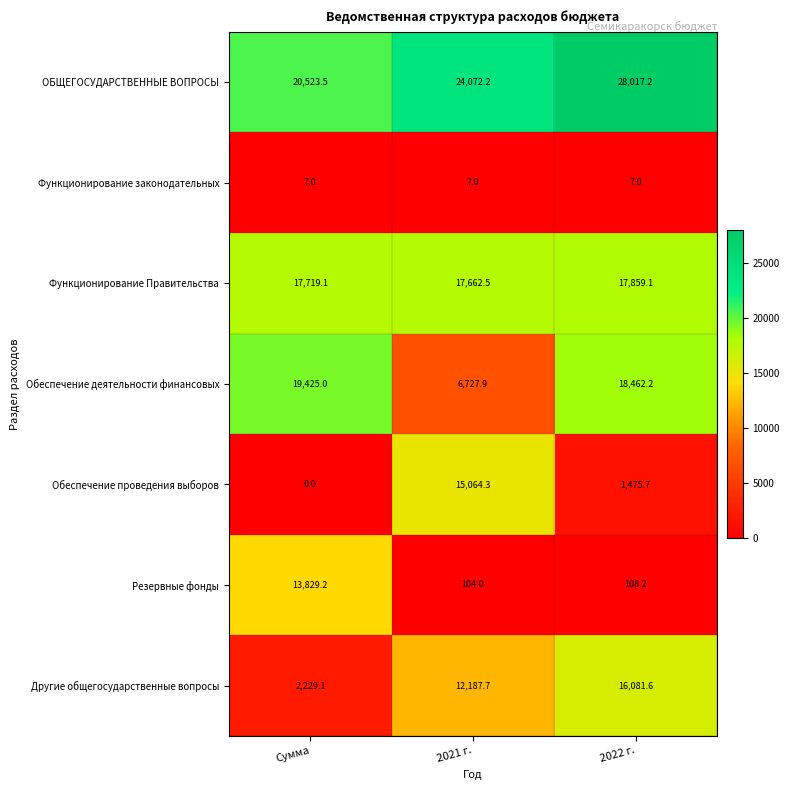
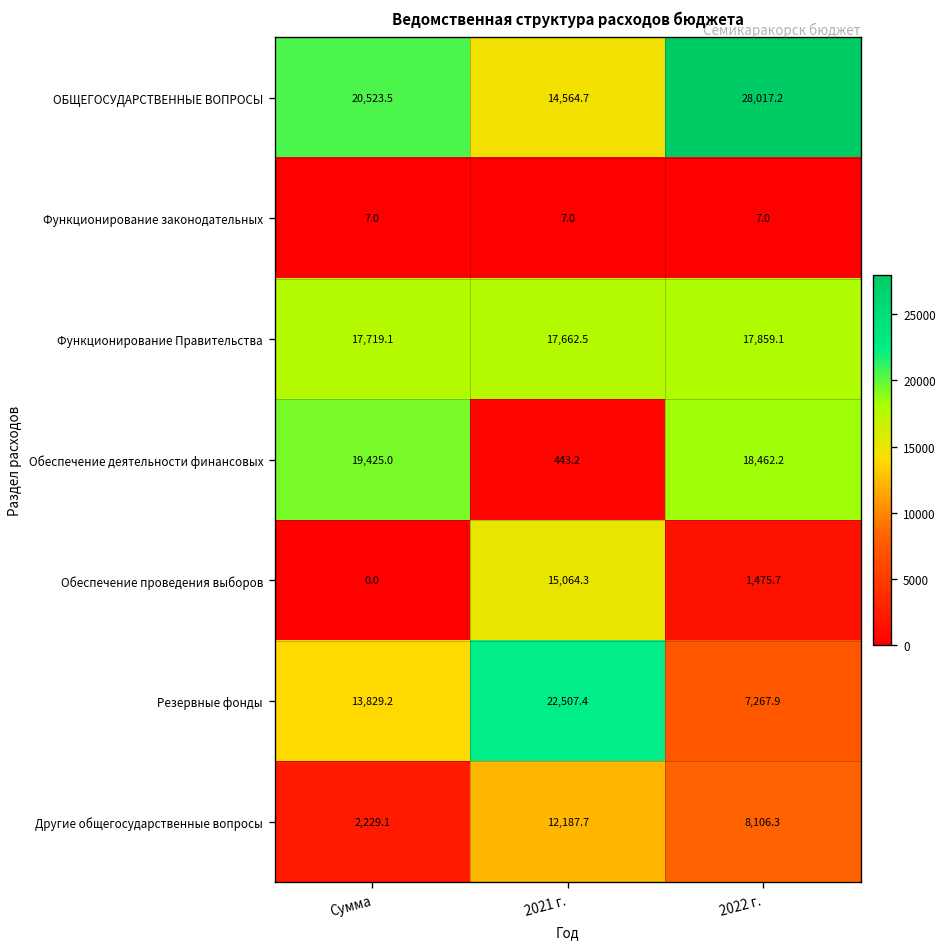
  {
    "ОБЩЕГОСУДАРСТВЕННЫЕ ВОПРОСЫ": {
      "Сумма": "20,523.5",
-     "2021 г.": "24,072.2",
+     "2021 г.": "14,564.7",
      "2022 г.": "28,017.2"
    },
    "Функционирование законодательных": {
      "Сумма": "7.0",
      "2021 г.": "7.0",
      "2022 г.": "7.0"
    },
    "Функционирование Правительства": {
      "Сумма": "17,719.1",
      "2021 г.": "17,662.5",
      "2022 г.": "17,859.1"
    },
    "Обеспечение деятельности финансовых": {
      "Сумма": "19,425.0",
-     "2021 г.": "6,727.9",
+     "2021 г.": "443.2",
      "2022 г.": "18,462.2"
    },
    "Обеспечение проведения выборов": {
      "Сумма": "0.0",
      "2021 г.": "15,064.3",
      "2022 г.": "1,475.7"
    },
    "Резервные фонды": {
      "Сумма": "13,829.2",
-     "2021 г.": "104.0",
-     "2022 г.": "108.2"
+     "2021 г.": "22,507.4",
+     "2022 г.": "7,267.9"
    },
    "Другие общегосударственные вопросы": {
      "Сумма": "2,229.1",
      "2021 г.": "12,187.7",
-     "2022 г.": "16,081.6"
+     "2022 г.": "8,106.3"
    }
  }
